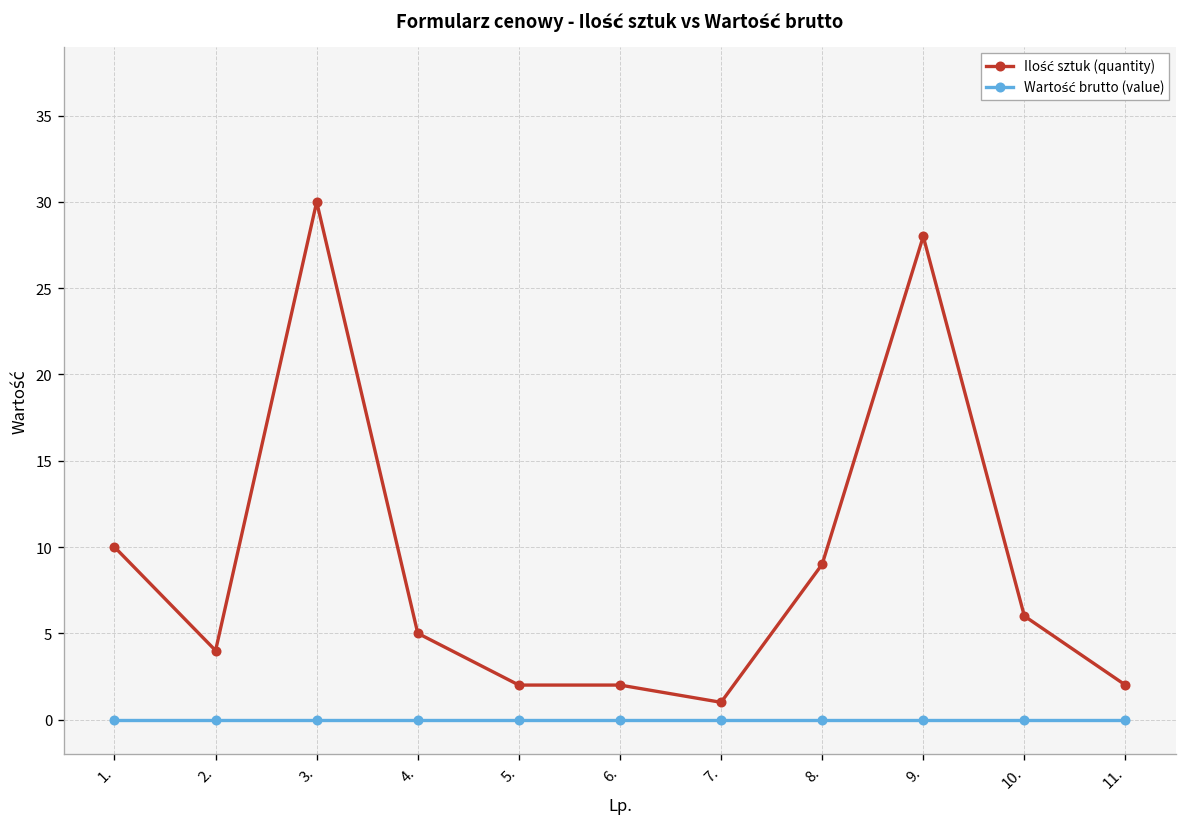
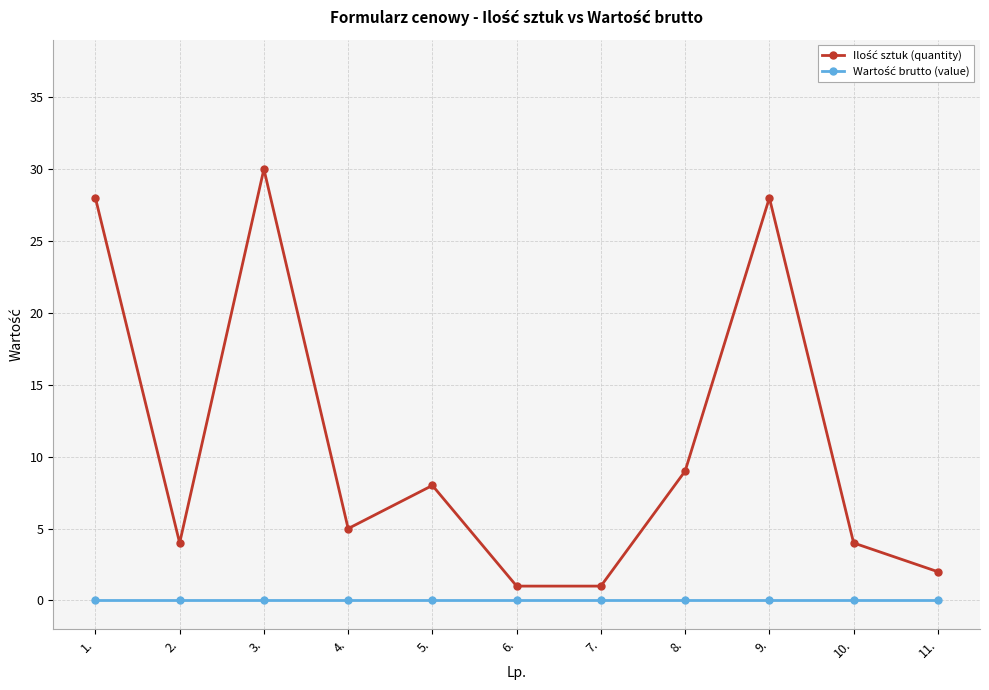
  {
    "Ilość sztuk (quantity)": {
-     "1.": 10,
+     "1.": 28,
      "2.": 4,
      "3.": 30,
      "4.": 5,
-     "5.": 2,
-     "6.": 2,
+     "5.": 8,
+     "6.": 1,
      "7.": 1,
      "8.": 9,
      "9.": 28,
-     "10.": 6,
+     "10.": 4,
      "11.": 2
    },
    "Wartość brutto (value)": {
      "1.": 0,
      "2.": 0,
      "3.": 0,
      "4.": 0,
      "5.": 0,
      "6.": 0,
      "7.": 0,
      "8.": 0,
      "9.": 0,
      "10.": 0,
      "11.": 0
    }
  }
